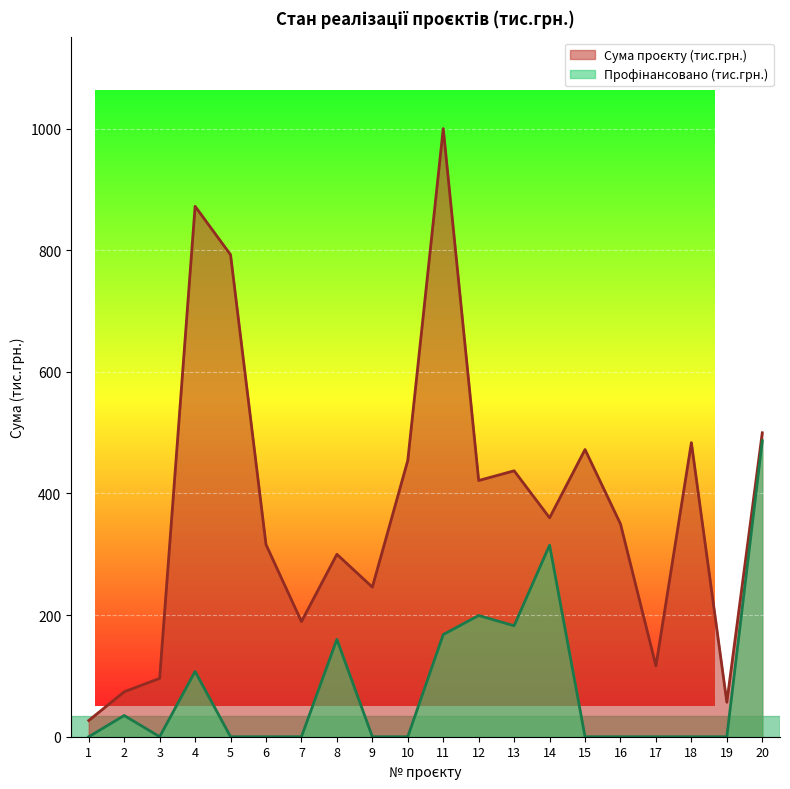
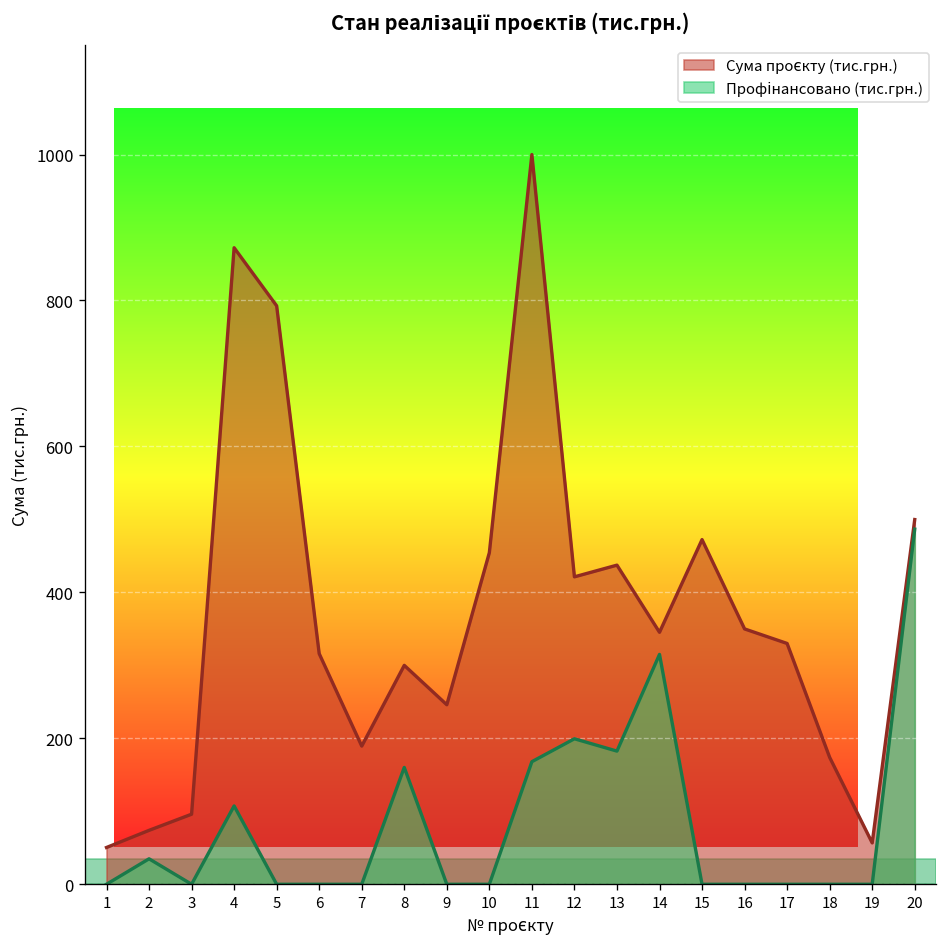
  {
    "Сума проєкту (тис.грн.)": {
-     "1": 30,
+     "1": 50,
      "2": 70,
      "3": 100,
      "4": 870,
      "5": 790,
      "6": 320,
      "7": 190,
      "8": 300,
      "9": 250,
      "10": 450,
      "11": 1000,
      "12": 420,
      "13": 440,
-     "14": 360,
+     "14": 350,
      "15": 470,
      "16": 350,
-     "17": 120,
-     "18": 480,
+     "17": 330,
+     "18": 170,
      "19": 60,
      "20": 500
    },
    "Профінансовано (тис.грн.)": {
      "1": 0,
      "2": 30,
      "3": 0,
      "4": 110,
      "5": 0,
      "6": 0,
      "7": 0,
      "8": 160,
      "9": 0,
      "10": 0,
      "11": 170,
      "12": 200,
      "13": 180,
      "14": 320,
      "15": 0,
      "16": 0,
      "17": 0,
      "18": 0,
      "19": 0,
      "20": 490
    }
  }
